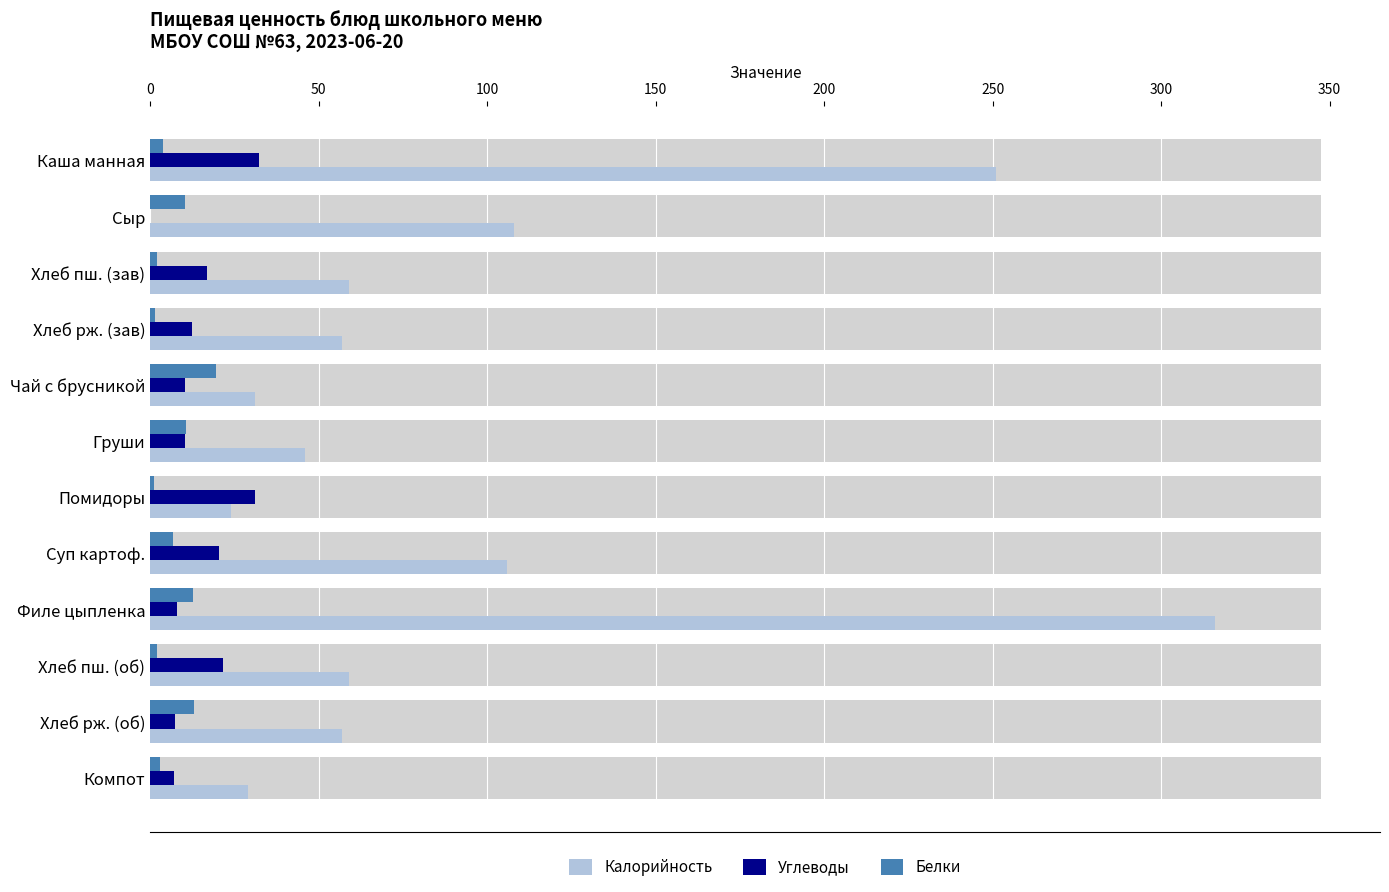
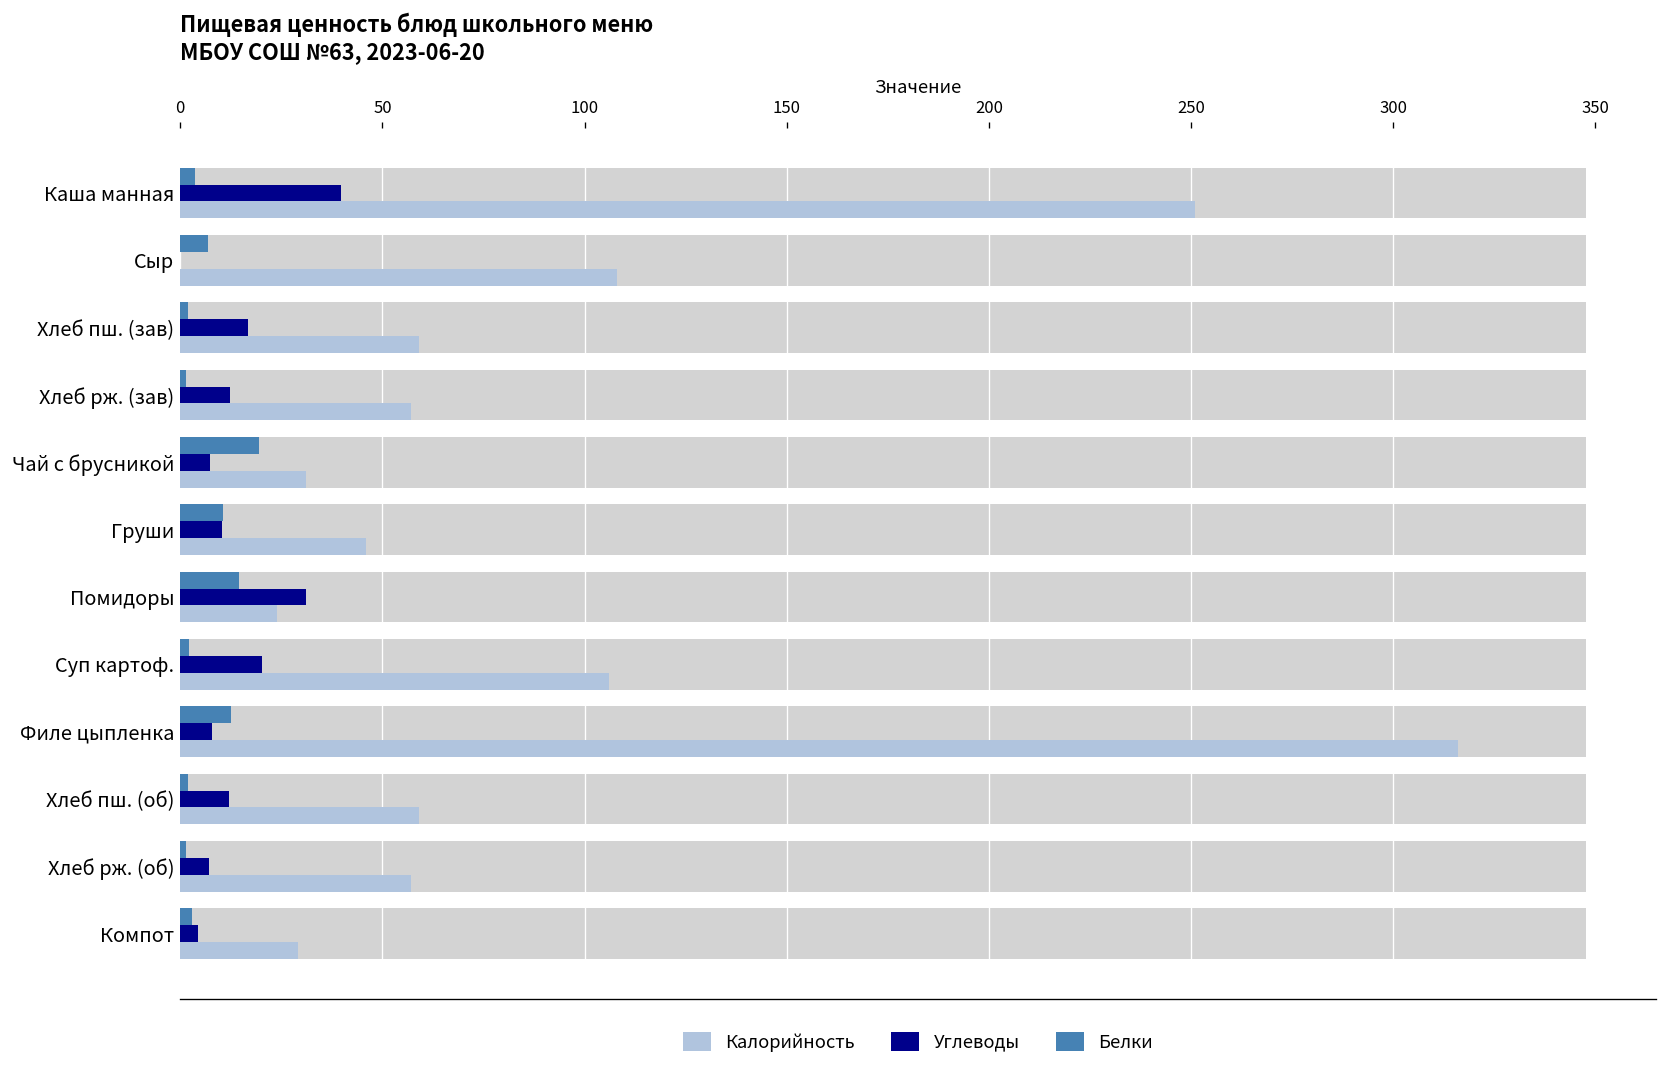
  {
    "Углеводы": {
-     "Каша манная": 32,
+     "Каша манная": 40,
      "Сыр": 0,
-     "Чай с брусникой": 10,
-     "Хлеб пш. (об)": 21,
-     "Компот": 7
+     "Чай с брусникой": 7,
+     "Хлеб пш. (об)": 12,
+     "Компот": 4
    },
    "Белки": {
-     "Сыр": 10,
-     "Помидоры": 1,
-     "Суп картоф.": 7,
-     "Хлеб рж. (об)": 13
+     "Сыр": 7,
+     "Помидоры": 14,
+     "Суп картоф.": 2,
+     "Хлеб рж. (об)": 1
    }
  }
